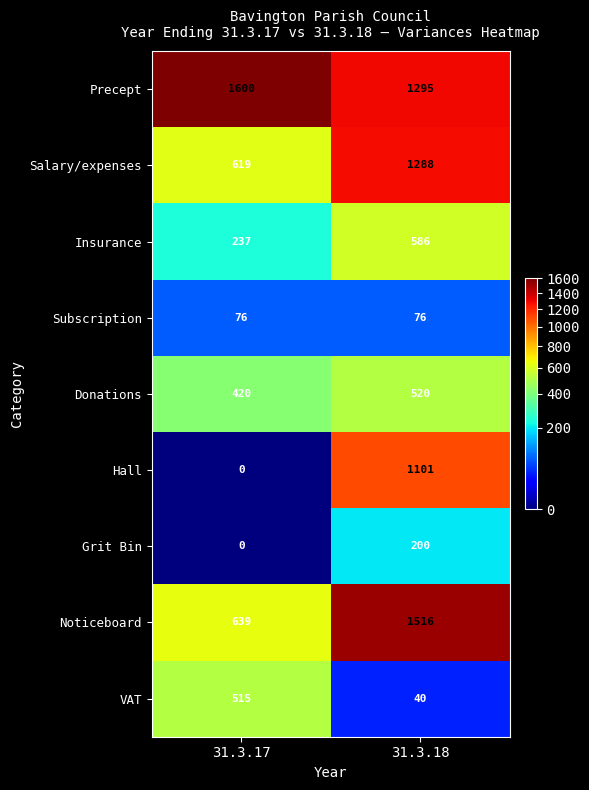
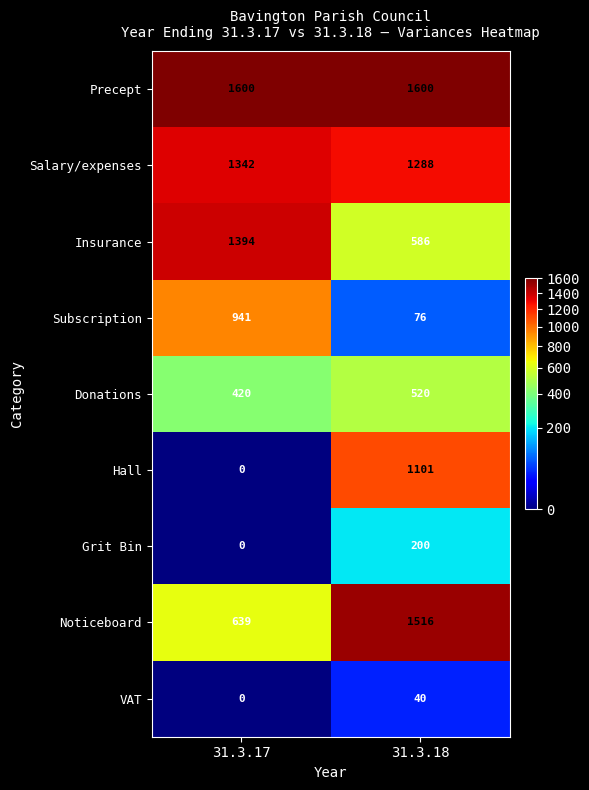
  {
    "Precept": {
      "31.3.17": 1600,
-     "31.3.18": 1295
+     "31.3.18": 1600
    },
    "Salary/expenses": {
-     "31.3.17": 619,
+     "31.3.17": 1342,
      "31.3.18": 1288
    },
    "Insurance": {
-     "31.3.17": 237,
+     "31.3.17": 1394,
      "31.3.18": 586
    },
    "Subscription": {
-     "31.3.17": 76,
+     "31.3.17": 941,
      "31.3.18": 76
    },
    "Donations": {
      "31.3.17": 420,
      "31.3.18": 520
    },
    "Hall": {
      "31.3.17": 0,
      "31.3.18": 1101
    },
    "Grit Bin": {
      "31.3.17": 0,
      "31.3.18": 200
    },
    "Noticeboard": {
      "31.3.17": 639,
      "31.3.18": 1516
    },
    "VAT": {
-     "31.3.17": 515,
+     "31.3.17": 0,
      "31.3.18": 40
    }
  }
